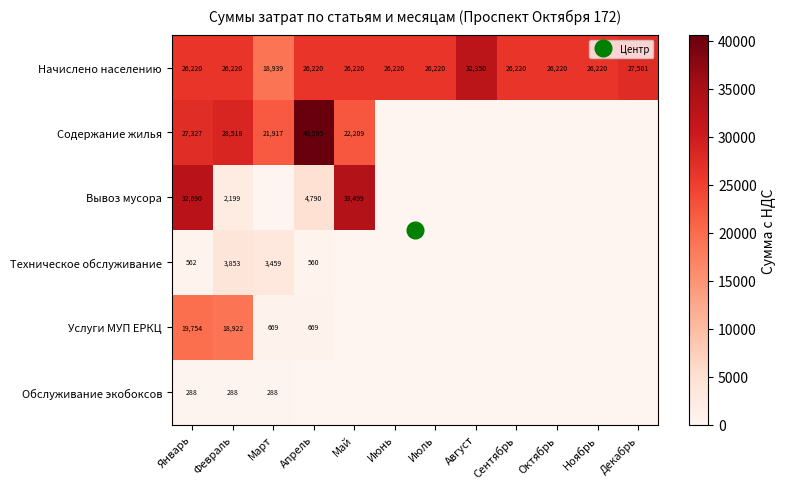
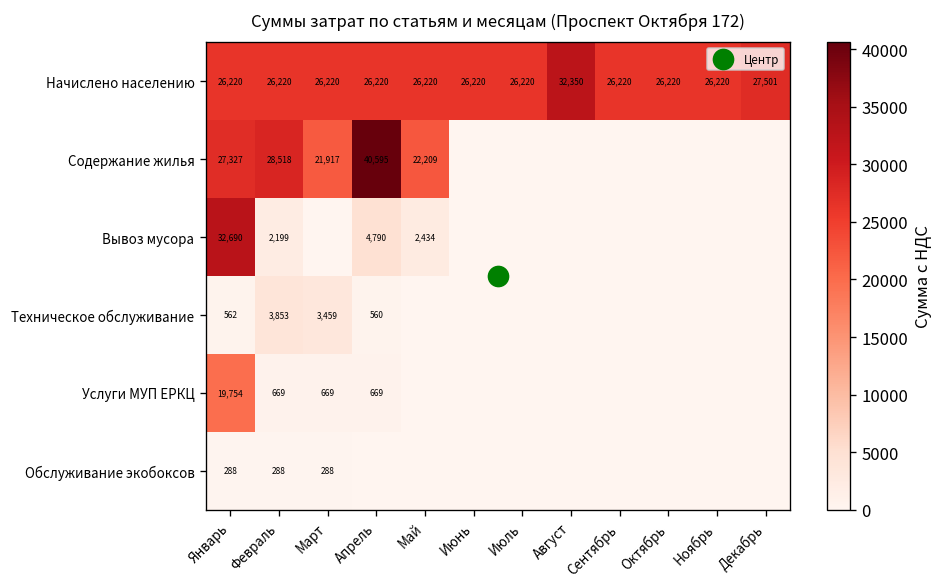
  {
    "Начислено населению": {
      "Январь": "26,220",
      "Февраль": "26,220",
-     "Март": "18,939",
+     "Март": "26,220",
      "Апрель": "26,220",
      "Май": "26,220",
      "Июнь": "26,220",
      "Июль": "26,220",
      "Август": "32,350",
      "Сентябрь": "26,220",
      "Октябрь": "26,220",
      "Ноябрь": "26,220",
      "Декабрь": "27,501"
    },
    "Содержание жилья": {
      "Январь": "27,327",
      "Февраль": "28,518",
      "Март": "21,917",
      "Апрель": "40,595",
      "Май": "22,209"
    },
    "Вывоз мусора": {
      "Январь": "32,690",
      "Февраль": "2,199",
      "Апрель": "4,790",
-     "Май": "33,499"
+     "Май": "2,434"
    },
    "Техническое обслуживание": {
      "Январь": "562",
      "Февраль": "3,853",
      "Март": "3,459",
      "Апрель": "560"
    },
    "Услуги МУП ЕРКЦ": {
      "Январь": "19,754",
-     "Февраль": "18,922",
+     "Февраль": "669",
      "Март": "669",
      "Апрель": "669"
    },
    "Обслуживание экобоксов": {
      "Январь": "288",
      "Февраль": "288",
      "Март": "288"
    }
  }
